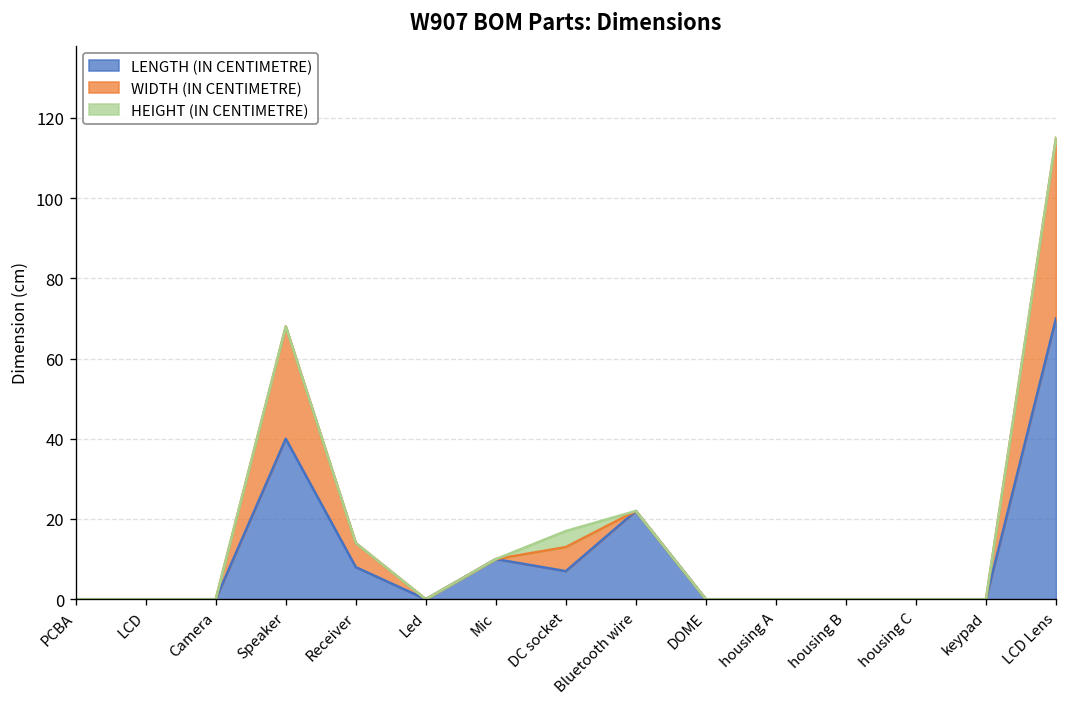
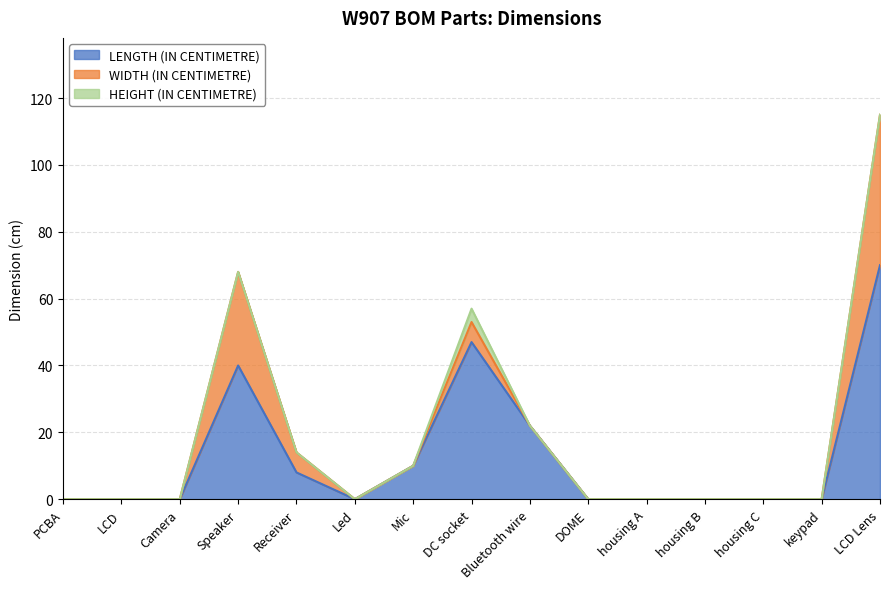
  {
    "LENGTH (IN CENTIMETRE)": {
      "Speaker": 40,
      "Receiver": 8,
-     "DC socket": 7,
+     "DC socket": 47,
      "LCD Lens": 70
    },
    "WIDTH (IN CENTIMETRE)": {
      "DC socket": 6
    },
    "HEIGHT (IN CENTIMETRE)": {
      "DC socket": 4
    }
  }
